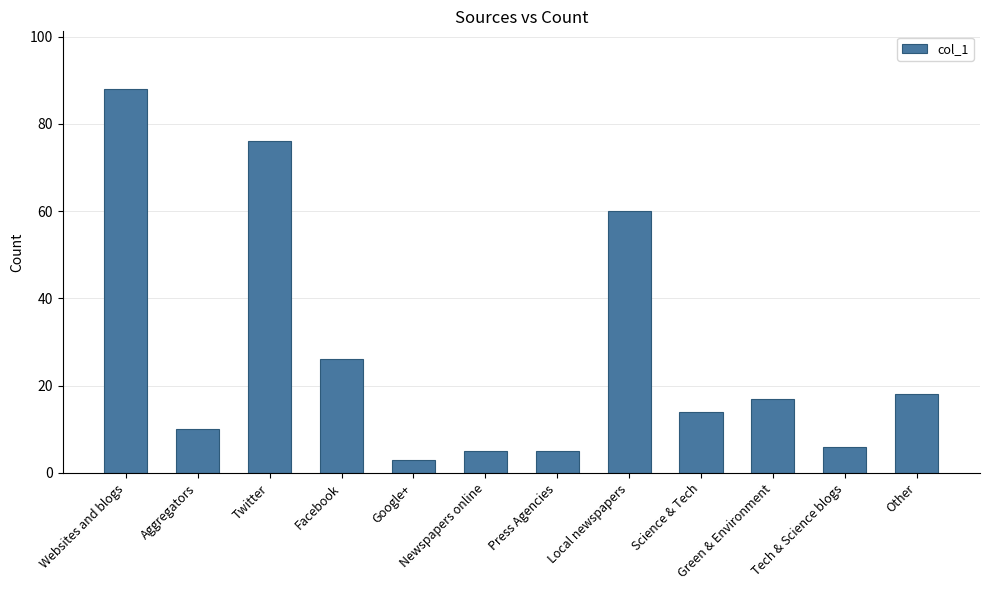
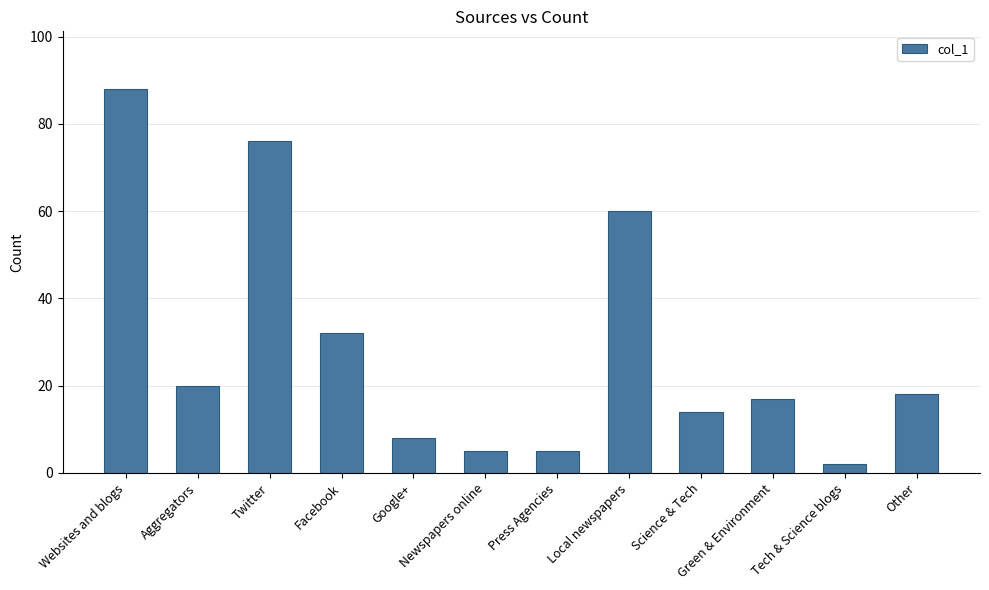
  {
    "Websites and blogs": 88,
-   "Aggregators": 10,
+   "Aggregators": 20,
    "Twitter": 76,
-   "Facebook": 26,
-   "Google+": 3,
+   "Facebook": 32,
+   "Google+": 8,
    "Newspapers online": 5,
    "Press Agencies": 5,
    "Local newspapers": 60,
    "Science & Tech": 14,
    "Green & Environment": 17,
-   "Tech & Science blogs": 6,
+   "Tech & Science blogs": 2,
    "Other": 18
  }
